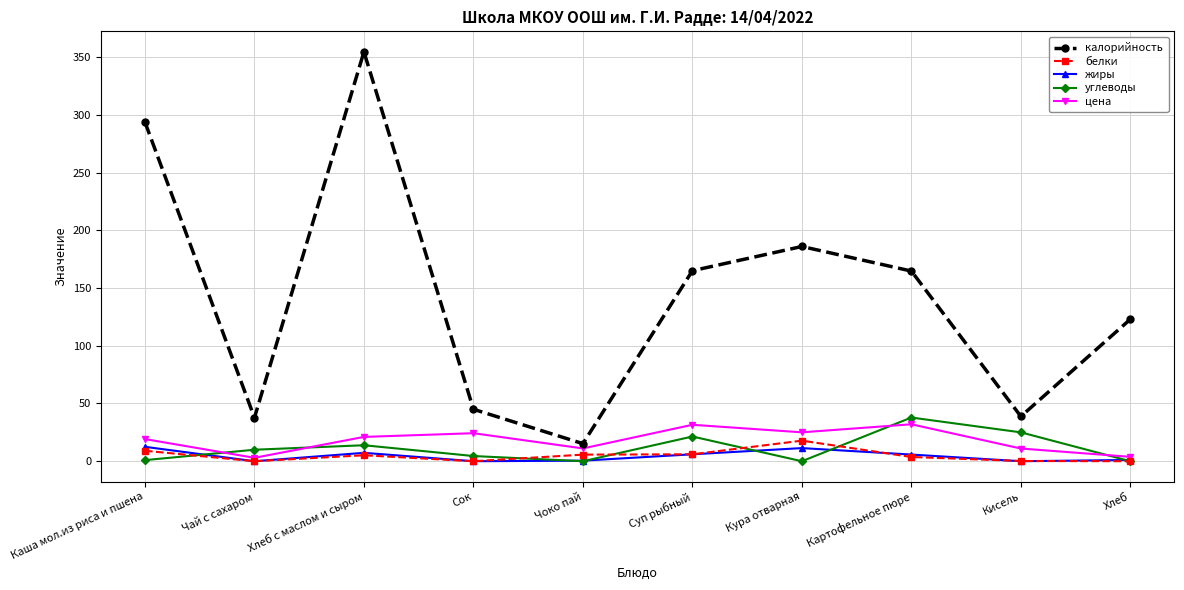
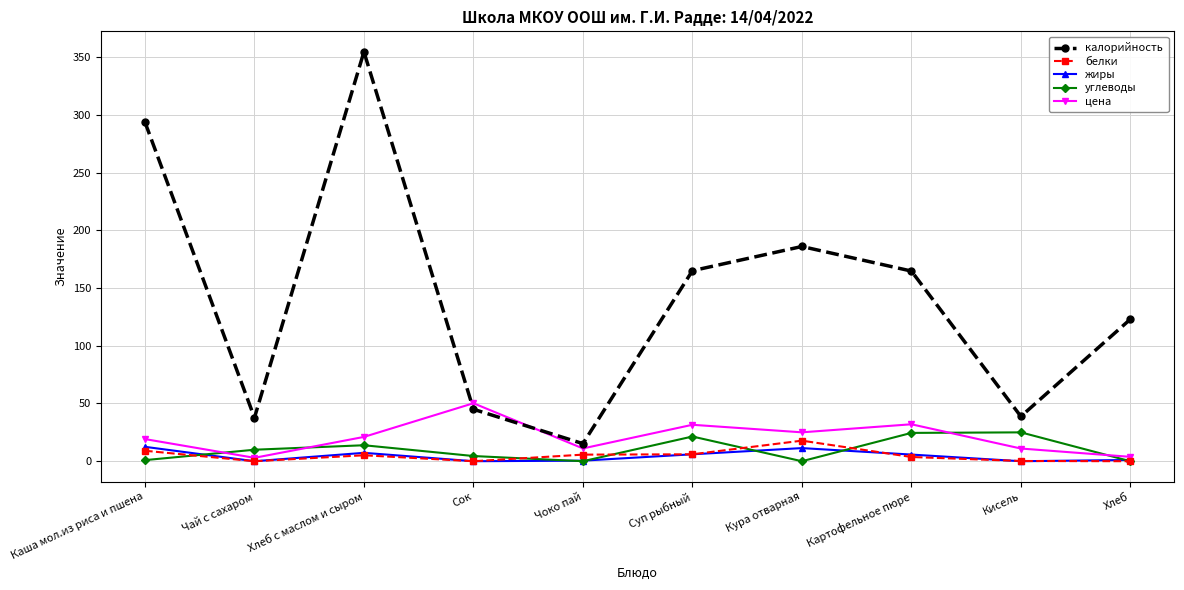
  {
    "калорийность": {
      "Каша мол.из риса и пшена": 294,
      "Чай с сахаром": 38,
      "Хлеб с маслом и сыром": 355,
      "Сок": 45,
      "Чоко пай": 15,
      "Суп рыбный": 165,
      "Кура отварная": 186,
      "Картофельное пюре": 165,
      "Кисель": 39,
      "Хлеб": 123
    },
    "белки": {
      "Каша мол.из риса и пшена": 9,
      "Чоко пай": 6,
      "Кура отварная": 18
    },
    "жиры": {
      "Каша мол.из риса и пшена": 12,
      "Кура отварная": 11
    },
    "углеводы": {
      "Каша мол.из риса и пшена": 1,
      "Чай с сахаром": 10,
      "Хлеб с маслом и сыром": 14,
      "Сок": 5,
      "Суп рыбный": 21,
      "Кура отварная": 0,
-     "Картофельное пюре": 38,
+     "Картофельное пюре": 25,
      "Кисель": 25
    },
    "цена": {
      "Каша мол.из риса и пшена": 19,
      "Чай с сахаром": 3,
      "Хлеб с маслом и сыром": 21,
-     "Сок": 24,
+     "Сок": 50,
      "Чоко пай": 11,
      "Суп рыбный": 32,
      "Кура отварная": 25,
      "Картофельное пюре": 32,
      "Кисель": 11,
      "Хлеб": 4
    }
  }
